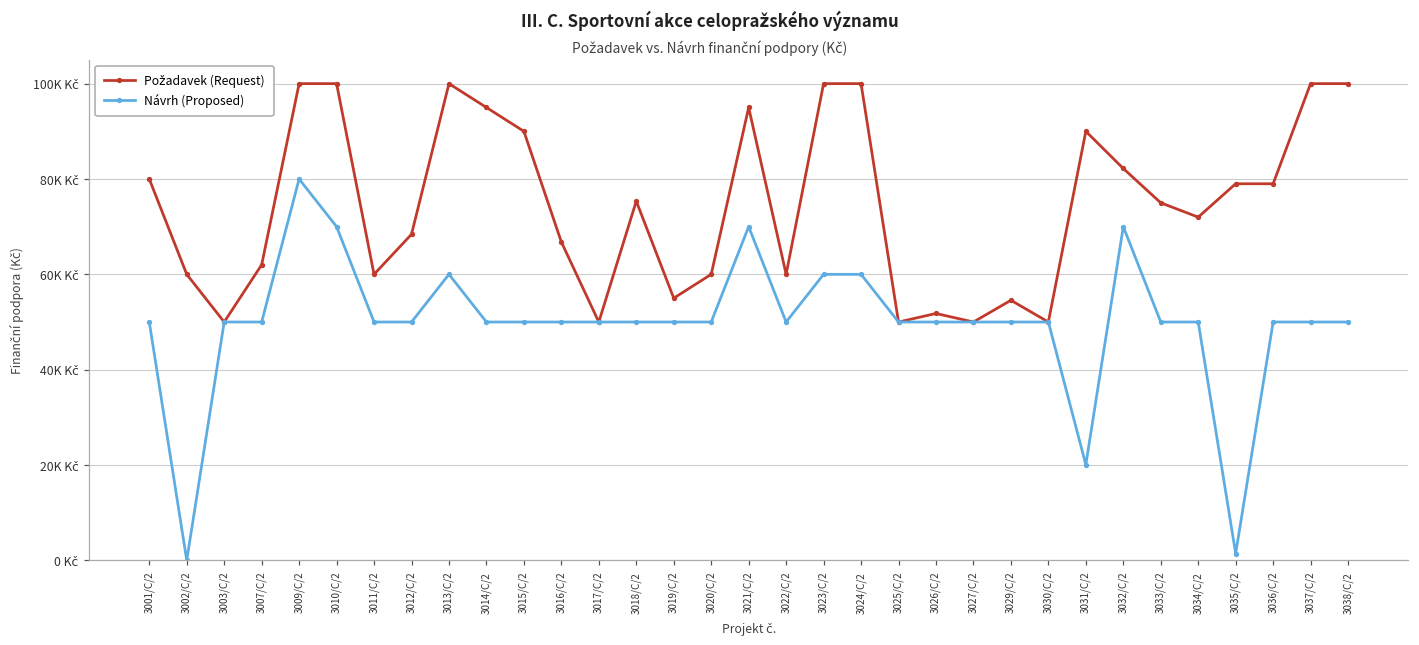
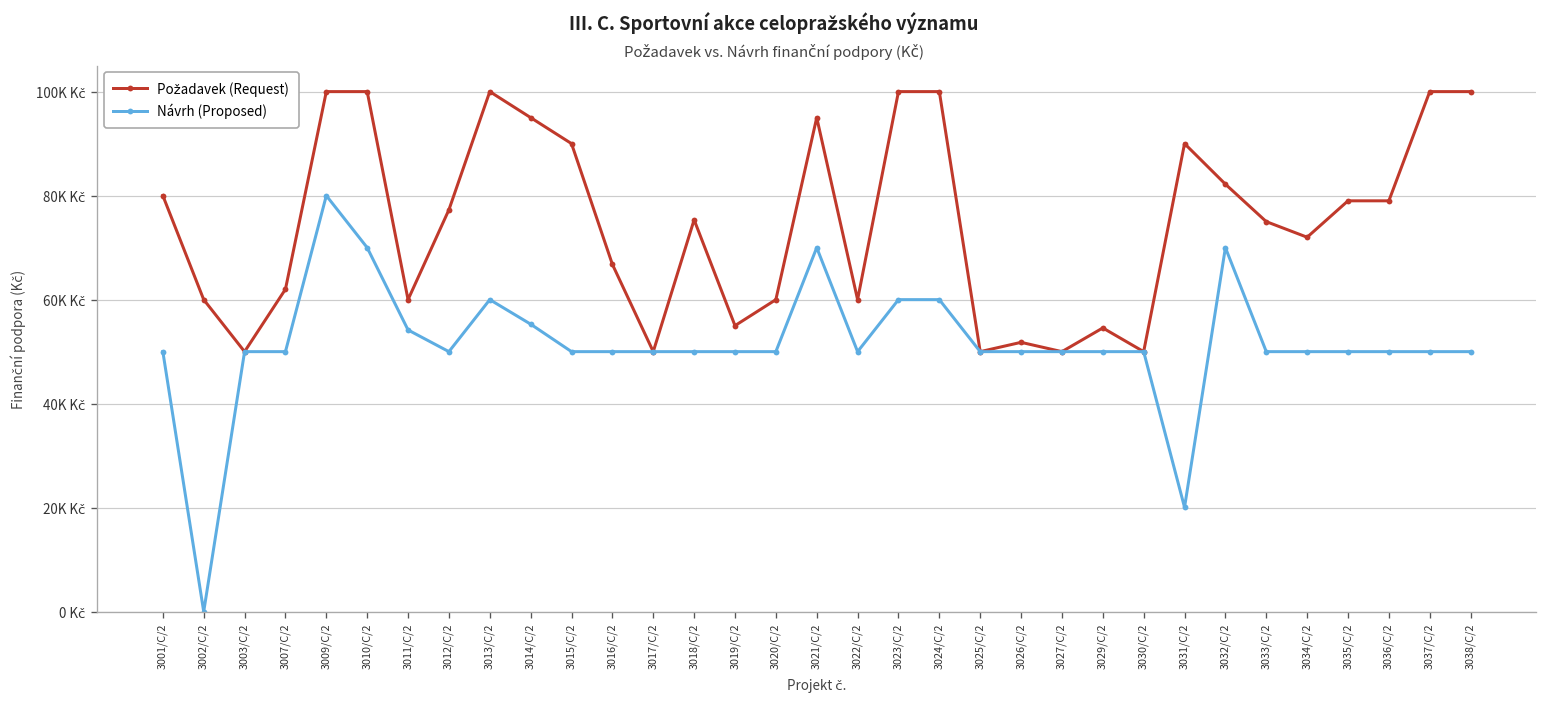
  {
    "Požadavek (Request)": {
      "3001/C/2": "80K Kč",
      "3002/C/2": "60K Kč",
      "3007/C/2": "62K Kč",
      "3009/C/2": "100K Kč",
      "3010/C/2": "100K Kč",
      "3011/C/2": "60K Kč",
-     "3012/C/2": "68K Kč",
+     "3012/C/2": "77K Kč",
      "3013/C/2": "100K Kč",
      "3014/C/2": "95K Kč",
      "3015/C/2": "90K Kč",
      "3016/C/2": "67K Kč",
      "3018/C/2": "75K Kč",
      "3019/C/2": "55K Kč",
      "3020/C/2": "60K Kč",
      "3021/C/2": "95K Kč",
      "3022/C/2": "60K Kč",
      "3023/C/2": "100K Kč",
      "3024/C/2": "100K Kč",
      "3026/C/2": "52K Kč",
      "3029/C/2": "55K Kč",
      "3031/C/2": "90K Kč",
      "3032/C/2": "82K Kč",
      "3033/C/2": "75K Kč",
      "3034/C/2": "72K Kč",
      "3035/C/2": "79K Kč",
      "3036/C/2": "79K Kč",
      "3037/C/2": "100K Kč",
      "3038/C/2": "100K Kč"
    },
    "Návrh (Proposed)": {
      "3001/C/2": "50K Kč",
      "3002/C/2": "0K Kč",
      "3007/C/2": "50K Kč",
      "3009/C/2": "80K Kč",
      "3010/C/2": "70K Kč",
-     "3011/C/2": "50K Kč",
+     "3011/C/2": "54K Kč",
      "3012/C/2": "50K Kč",
      "3013/C/2": "60K Kč",
-     "3014/C/2": "50K Kč",
+     "3014/C/2": "55K Kč",
      "3015/C/2": "50K Kč",
      "3016/C/2": "50K Kč",
      "3018/C/2": "50K Kč",
      "3019/C/2": "50K Kč",
      "3020/C/2": "50K Kč",
      "3021/C/2": "70K Kč",
      "3022/C/2": "50K Kč",
      "3023/C/2": "60K Kč",
      "3024/C/2": "60K Kč",
      "3026/C/2": "50K Kč",
      "3029/C/2": "50K Kč",
      "3031/C/2": "20K Kč",
      "3032/C/2": "70K Kč",
      "3033/C/2": "50K Kč",
      "3034/C/2": "50K Kč",
-     "3035/C/2": "1K Kč",
+     "3035/C/2": "50K Kč",
      "3036/C/2": "50K Kč",
      "3037/C/2": "50K Kč",
      "3038/C/2": "50K Kč"
    }
  }
